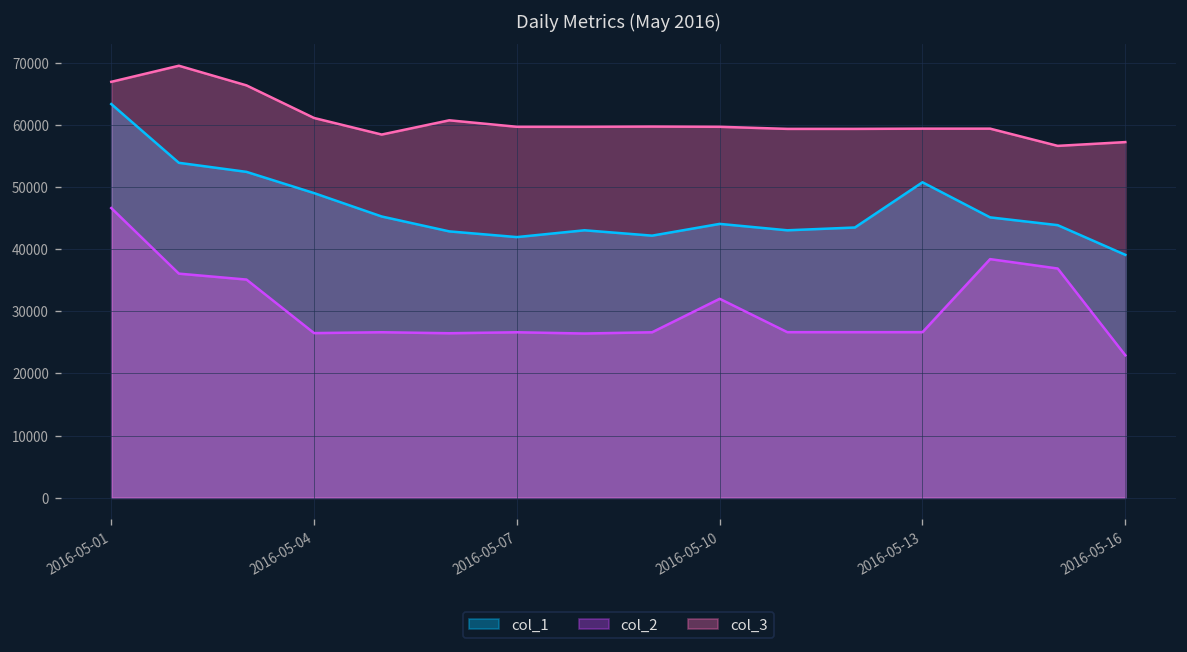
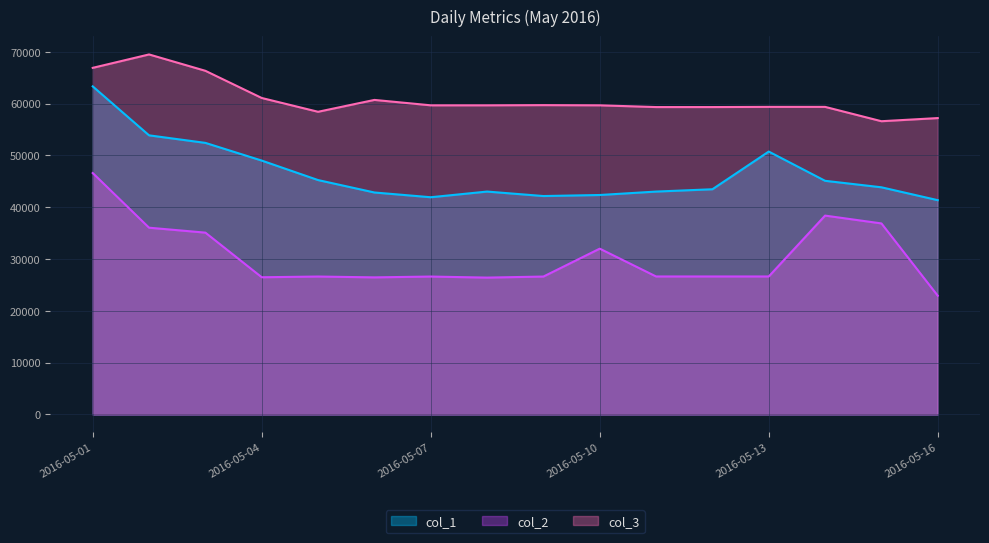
  {
    "col_1": {
      "2016-05-01": 63000,
      "2016-05-04": 49000,
      "2016-05-07": 42000,
-     "2016-05-10": 44000,
+     "2016-05-10": 42000,
      "2016-05-13": 51000,
-     "2016-05-16": 39000
+     "2016-05-16": 41000
    }
  }
